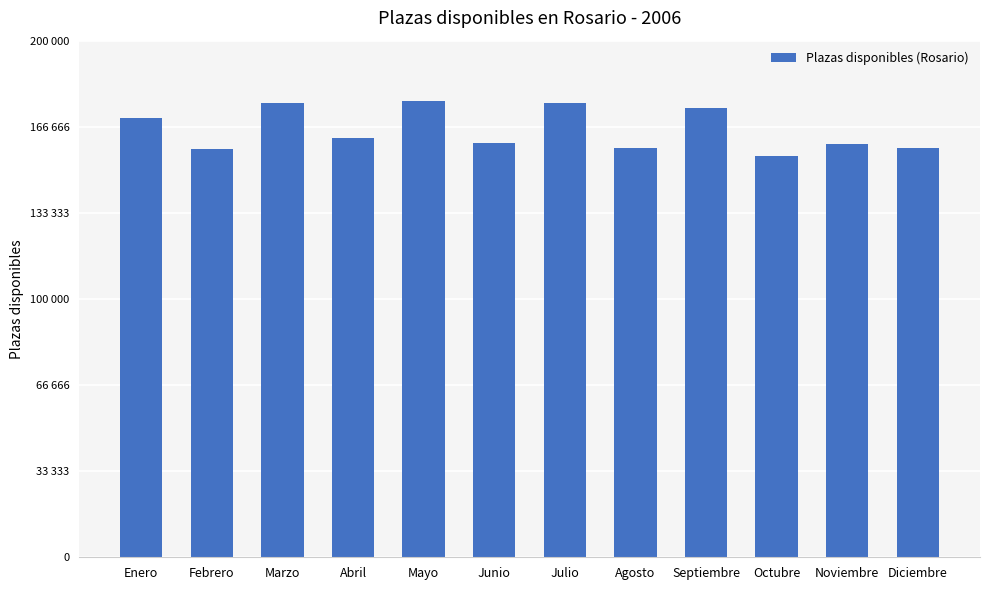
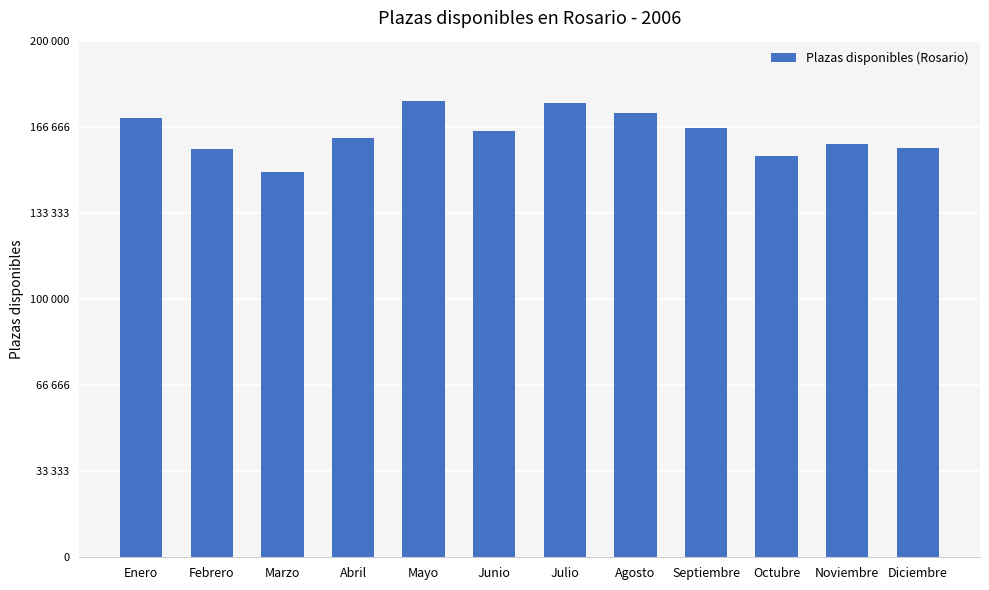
  {
    "Enero": 170000,
    "Febrero": 158000,
-   "Marzo": 176000,
+   "Marzo": 149000,
    "Abril": 162000,
    "Mayo": 177000,
-   "Junio": 160000,
+   "Junio": 165000,
    "Julio": 176000,
-   "Agosto": 158000,
-   "Septiembre": 174000,
+   "Agosto": 172000,
+   "Septiembre": 166000,
    "Octubre": 155000,
    "Noviembre": 160000,
    "Diciembre": 158000
  }
